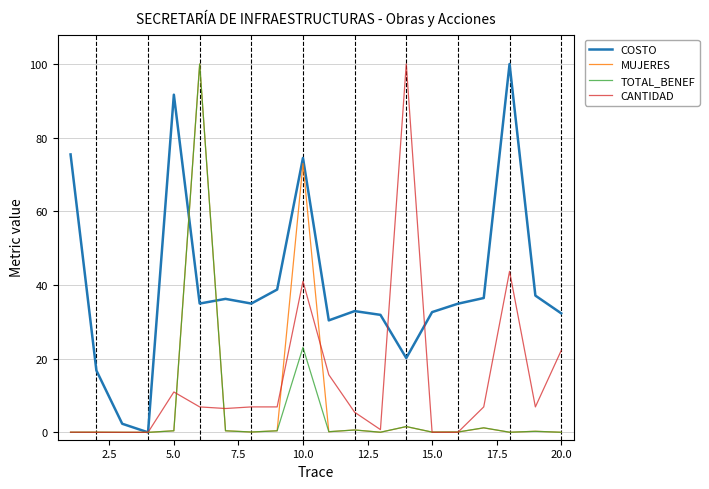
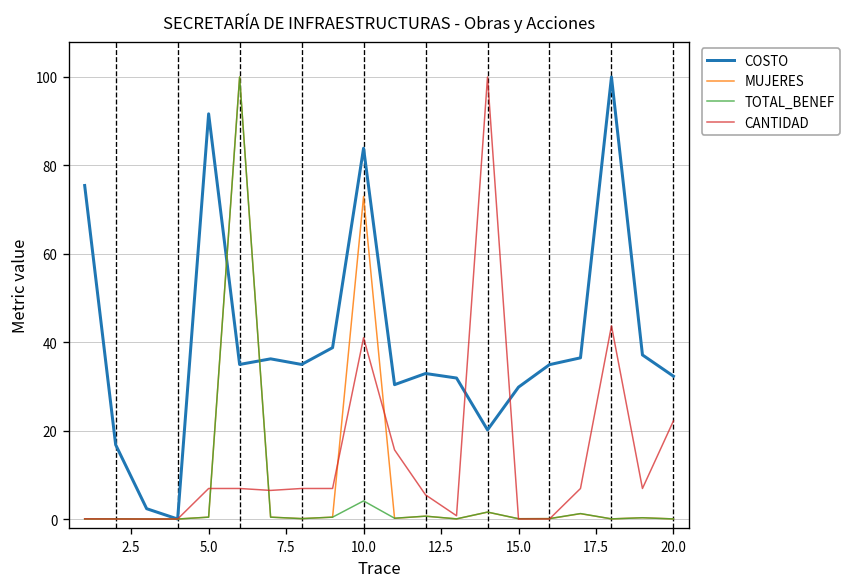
  {
    "COSTO": {
      "5.0": 92,
-     "10.0": 74,
-     "15.0": 33,
+     "10.0": 84,
+     "15.0": 30,
      "20.0": 32
    },
    "MUJERES": {
      "10.0": 73
    },
    "TOTAL_BENEF": {
-     "10.0": 23
+     "10.0": 4
    },
    "CANTIDAD": {
-     "5.0": 11,
+     "5.0": 7,
      "10.0": 41,
      "20.0": 22
    }
  }
